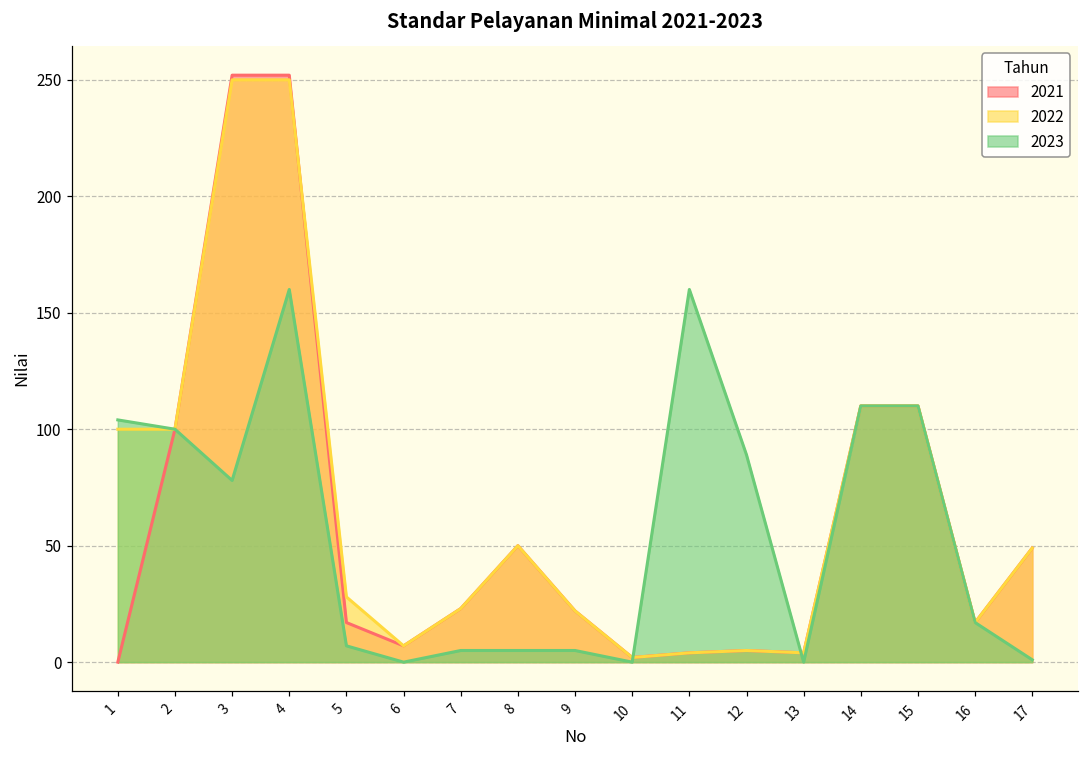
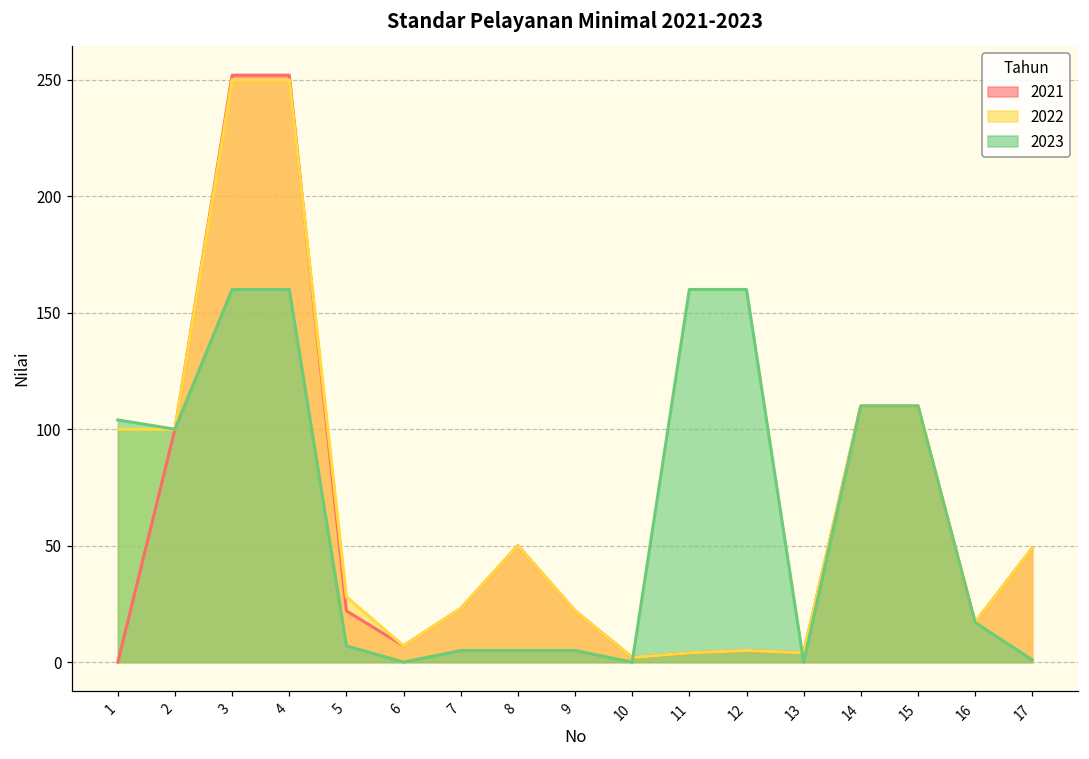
  {
    "2021": {
      "1": 0,
      "3": 252,
      "4": 252,
-     "5": 17
+     "5": 22
    },
    "2022": {
      "1": 100,
      "3": 250,
      "4": 250,
      "5": 28
    },
    "2023": {
      "1": 104,
-     "3": 78,
+     "3": 160,
      "4": 160,
      "5": 7,
      "6": 0,
      "7": 5,
      "8": 5,
      "9": 5,
      "10": 0,
      "11": 160,
-     "12": 89,
+     "12": 160,
      "13": 0,
      "17": 1
    }
  }
